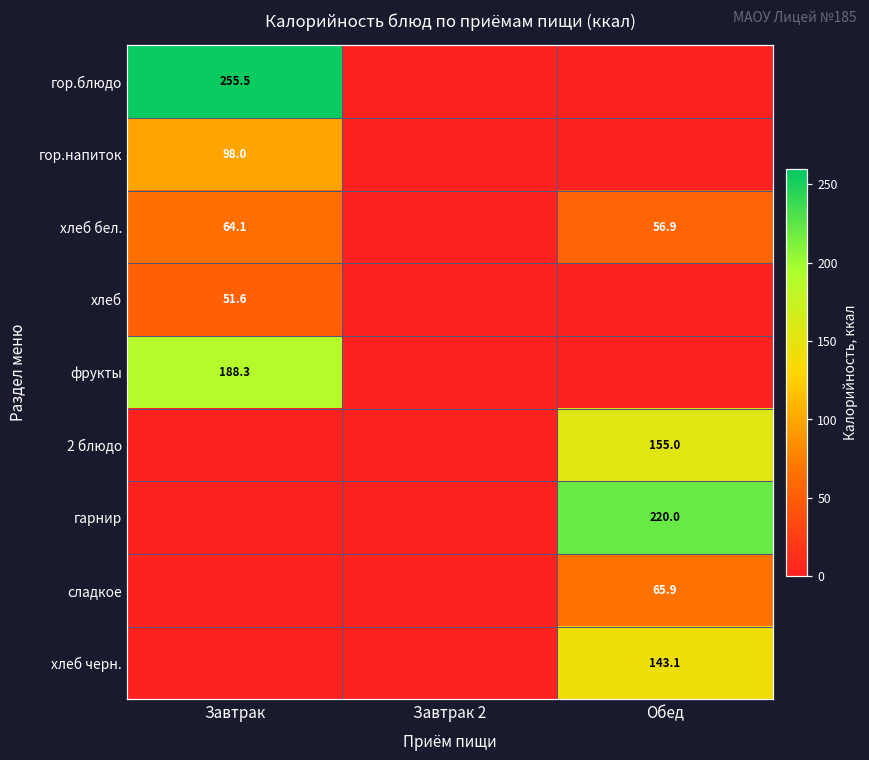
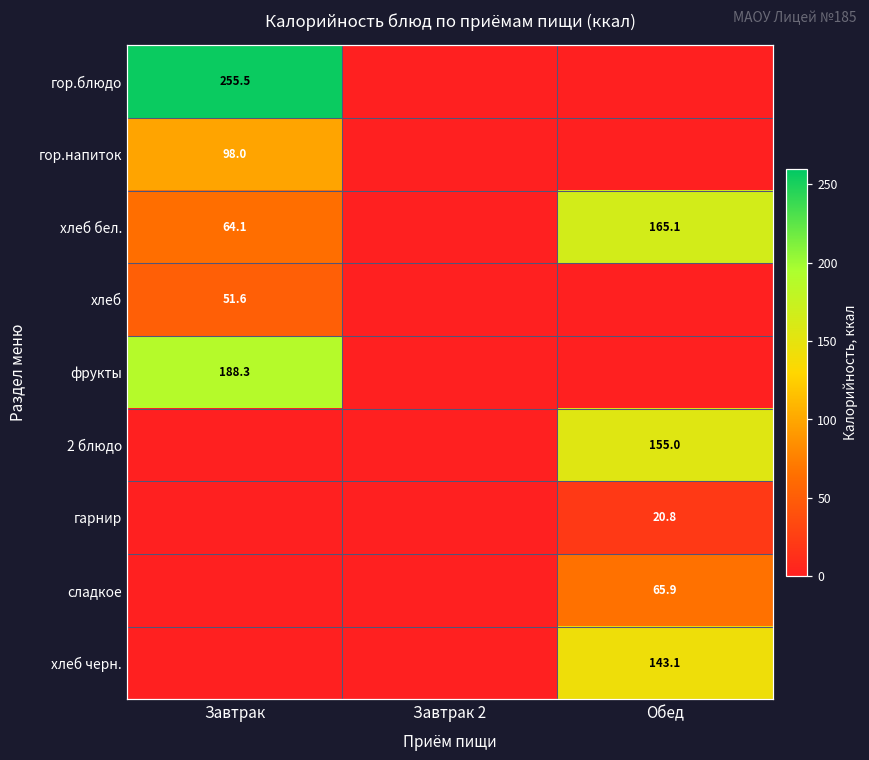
  {
    "гор.блюдо": {
      "Завтрак": 255.5
    },
    "гор.напиток": {
      "Завтрак": 98.0
    },
    "хлеб бел.": {
      "Завтрак": 64.1,
-     "Обед": 56.9
+     "Обед": 165.1
    },
    "хлеб": {
      "Завтрак": 51.6
    },
    "фрукты": {
      "Завтрак": 188.3
    },
    "2 блюдо": {
      "Обед": 155.0
    },
    "гарнир": {
-     "Обед": 220.0
+     "Обед": 20.8
    },
    "сладкое": {
      "Обед": 65.9
    },
    "хлеб черн.": {
      "Обед": 143.1
    }
  }
